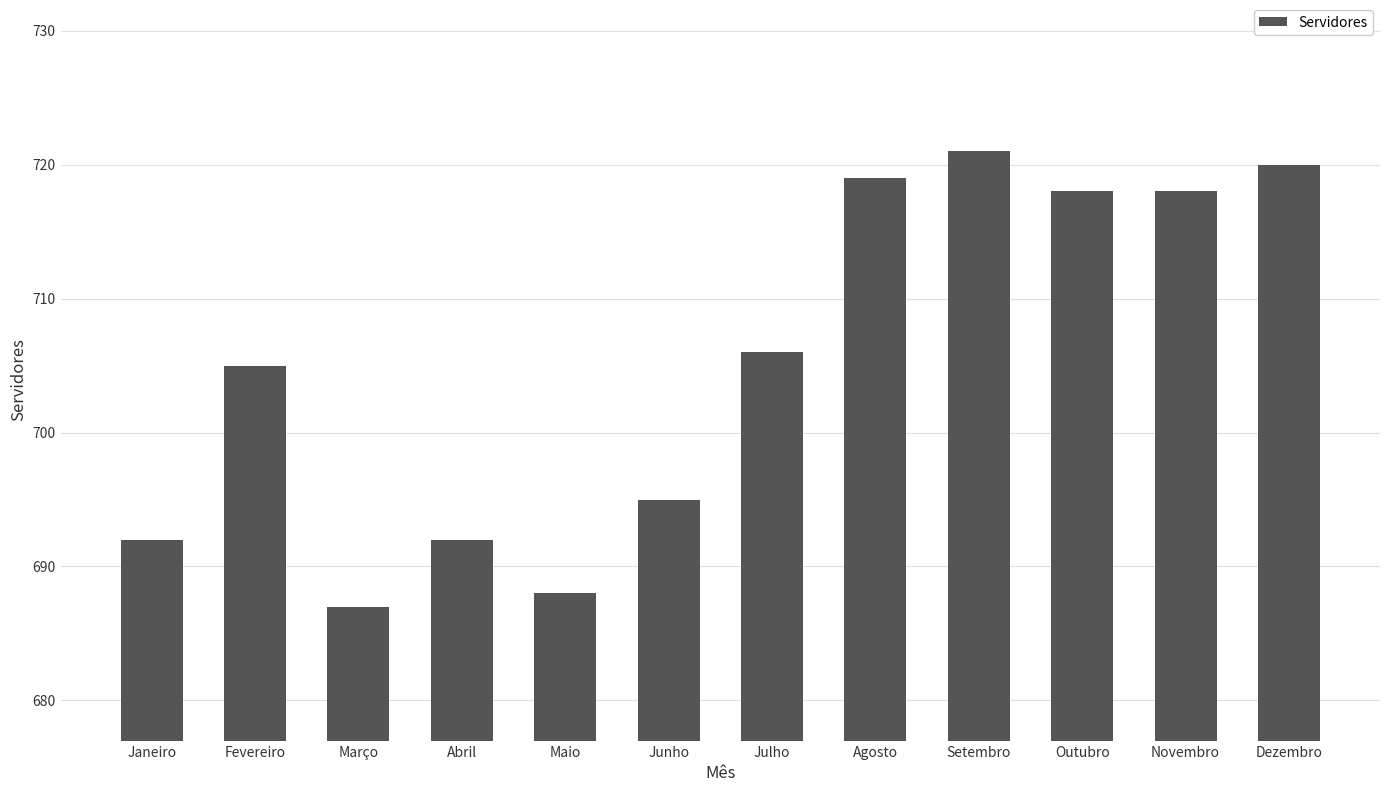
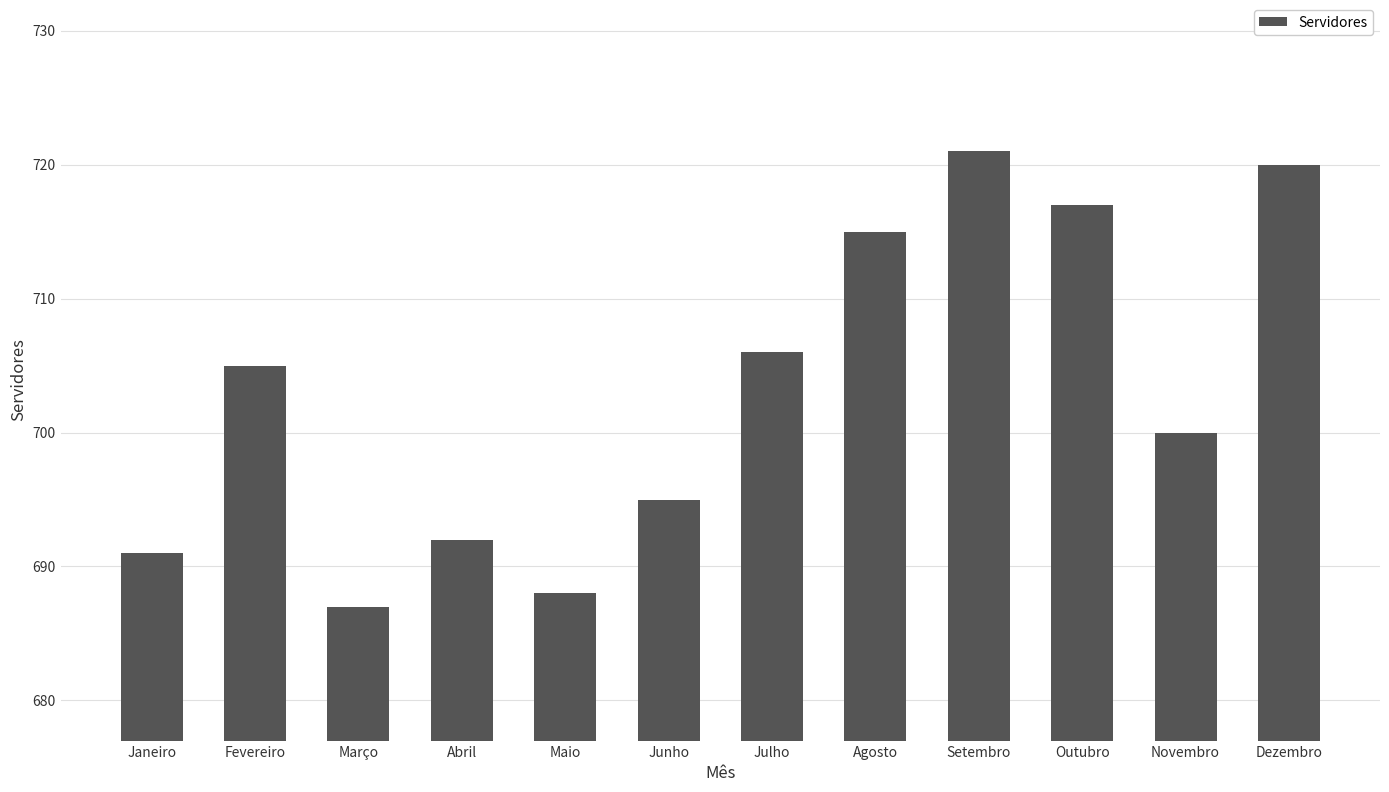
  {
-   "Janeiro": 692,
+   "Janeiro": 691,
    "Fevereiro": 705,
    "Março": 687,
    "Abril": 692,
    "Maio": 688,
    "Junho": 695,
    "Julho": 706,
-   "Agosto": 719,
+   "Agosto": 715,
    "Setembro": 721,
-   "Outubro": 718,
-   "Novembro": 718,
+   "Outubro": 717,
+   "Novembro": 700,
    "Dezembro": 720
  }
